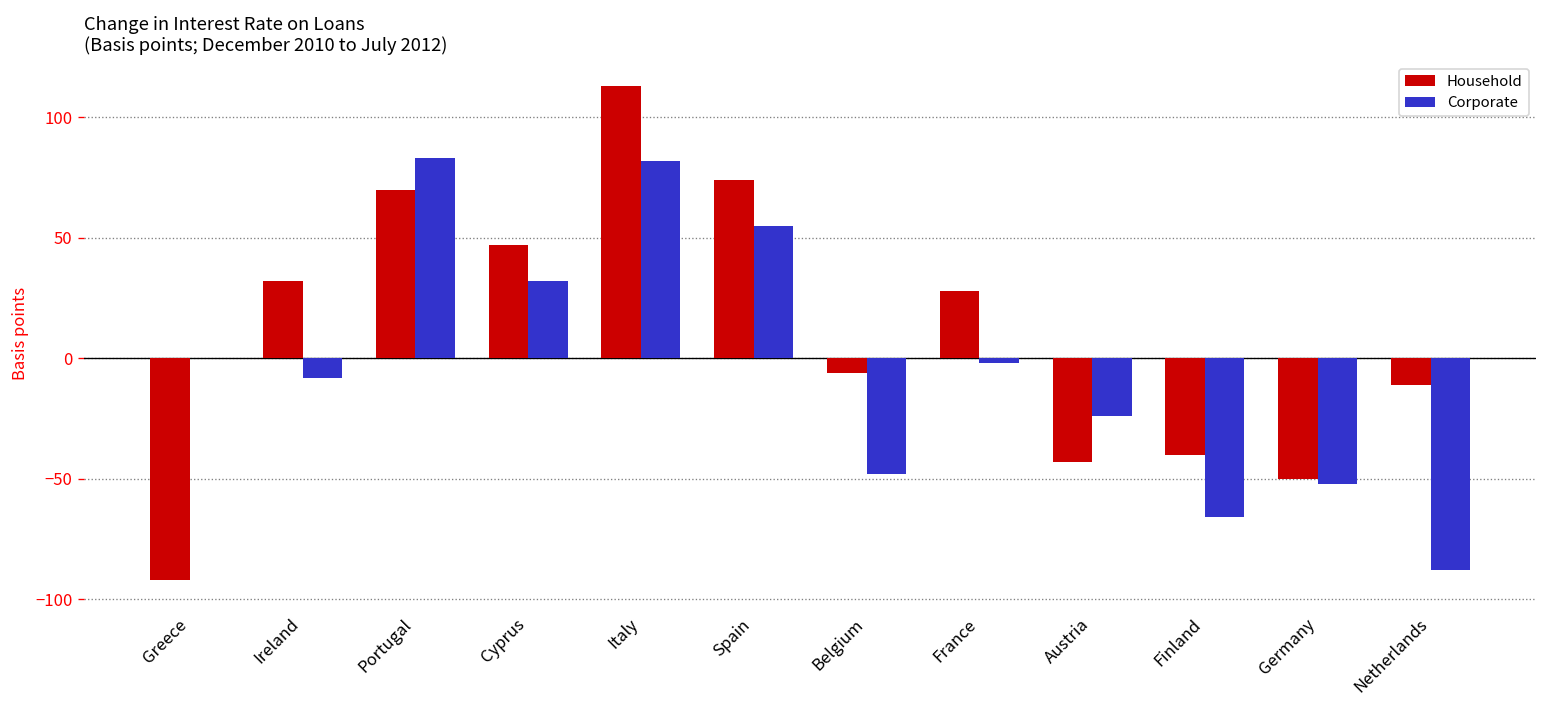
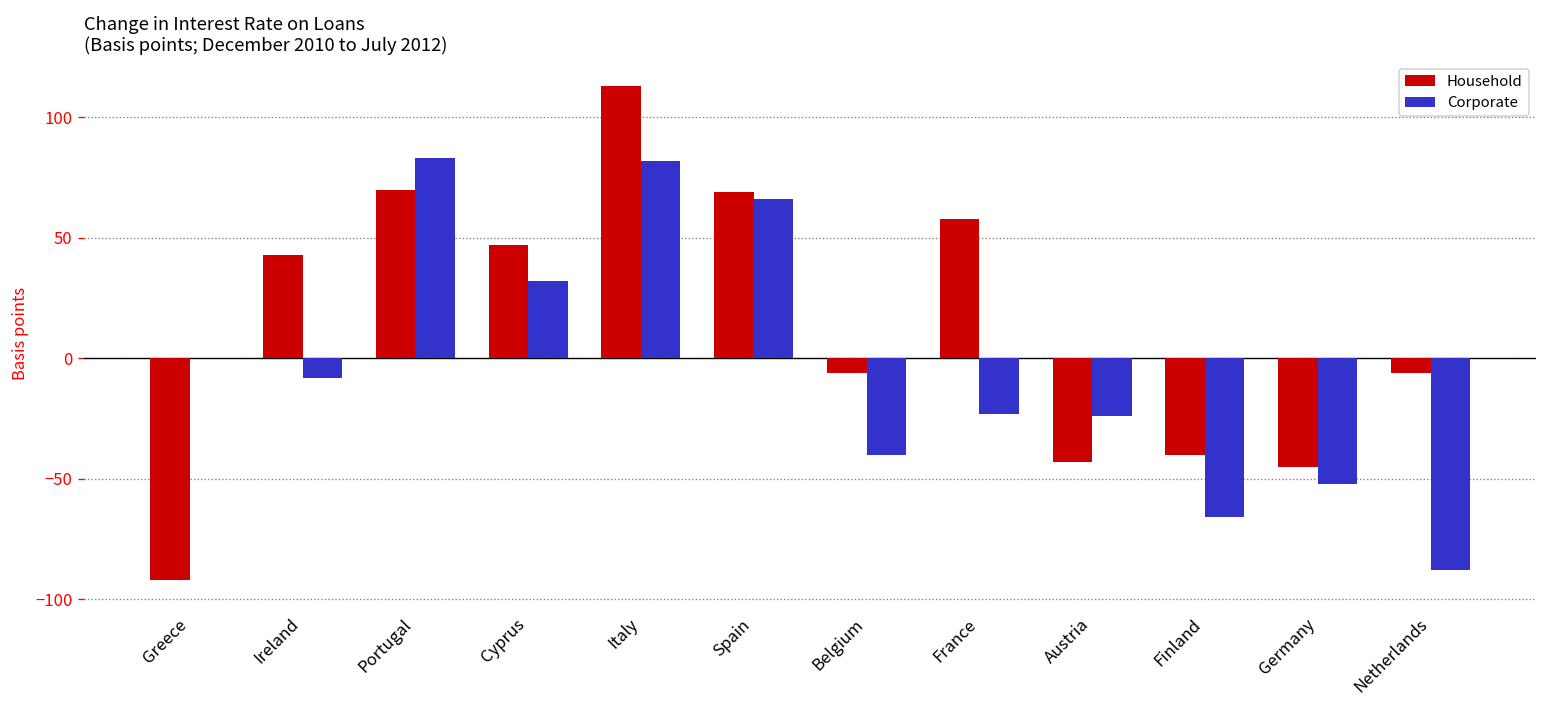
  {
    "Household": {
      "Greece": -92,
-     "Ireland": 32,
+     "Ireland": 43,
      "Portugal": 70,
      "Cyprus": 47,
      "Italy": 113,
-     "Spain": 74,
+     "Spain": 69,
      "Belgium": -6,
-     "France": 28,
+     "France": 58,
      "Austria": -43,
      "Finland": -40,
-     "Germany": -50,
-     "Netherlands": -11
+     "Germany": -45,
+     "Netherlands": -6
    },
    "Corporate": {
      "Greece": 0,
      "Ireland": -8,
      "Portugal": 83,
      "Cyprus": 32,
      "Italy": 82,
-     "Spain": 55,
-     "Belgium": -48,
-     "France": -2,
+     "Spain": 66,
+     "Belgium": -40,
+     "France": -23,
      "Austria": -24,
      "Finland": -66,
      "Germany": -52,
      "Netherlands": -88
    }
  }
